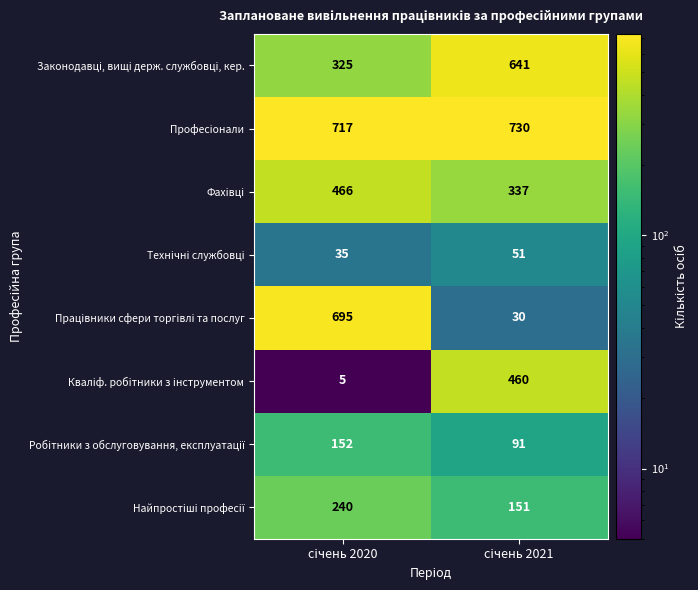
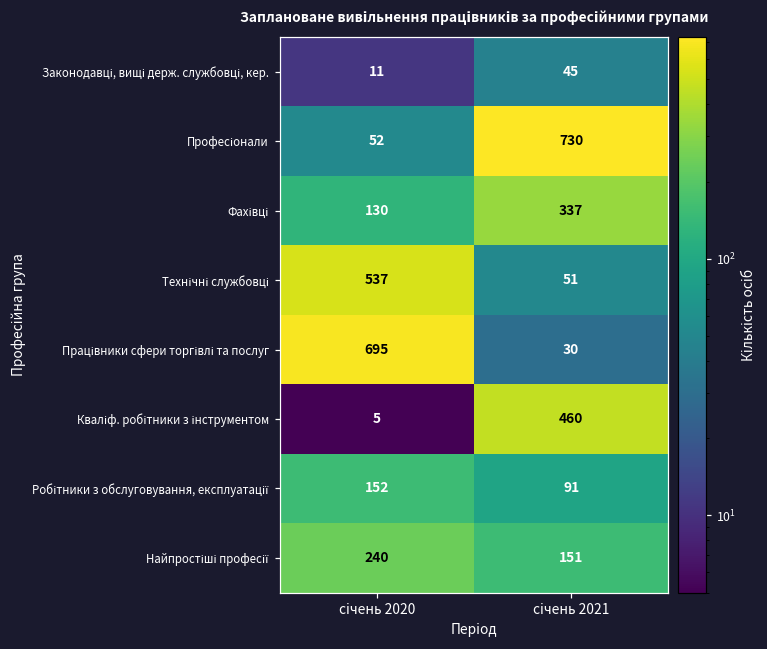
  {
    "Законодавці, вищі держ. службовці, кер.": {
-     "січень 2020": 325,
-     "січень 2021": 641
+     "січень 2020": 11,
+     "січень 2021": 45
    },
    "Професіонали": {
-     "січень 2020": 717,
+     "січень 2020": 52,
      "січень 2021": 730
    },
    "Фахівці": {
-     "січень 2020": 466,
+     "січень 2020": 130,
      "січень 2021": 337
    },
    "Технічні службовці": {
-     "січень 2020": 35,
+     "січень 2020": 537,
      "січень 2021": 51
    },
    "Працівники сфери торгівлі та послуг": {
      "січень 2020": 695,
      "січень 2021": 30
    },
    "Кваліф. робітники з інструментом": {
      "січень 2020": 5,
      "січень 2021": 460
    },
    "Робітники з обслуговування, екcплуатації": {
      "січень 2020": 152,
      "січень 2021": 91
    },
    "Найпростіші професії": {
      "січень 2020": 240,
      "січень 2021": 151
    }
  }
